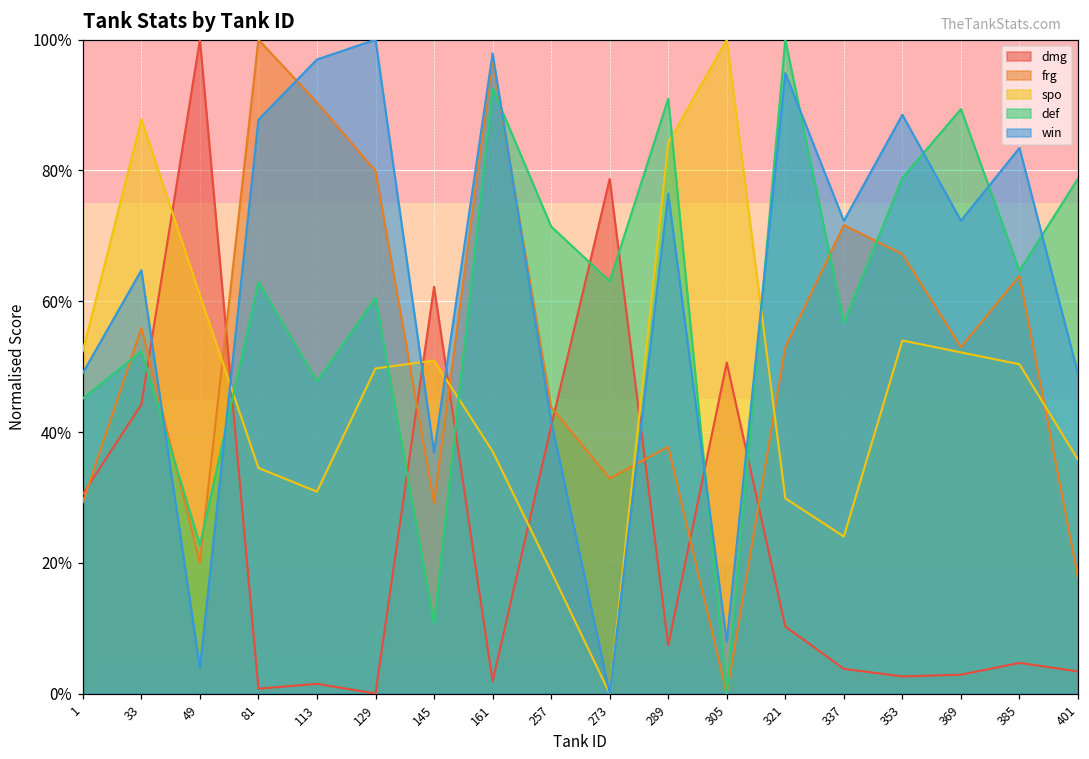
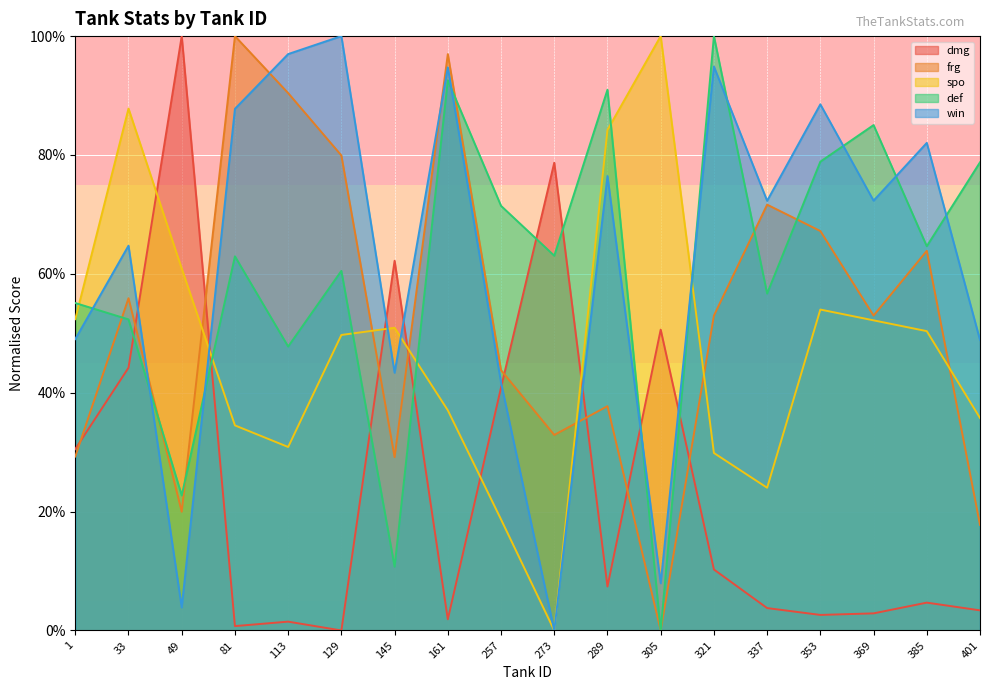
  {
    "spo": {
      "1": "52%",
      "33": "88%",
      "49": "61%",
      "81": "35%",
      "113": "31%",
      "129": "50%",
      "145": "51%",
      "161": "37%",
      "257": "19%",
      "289": "84%",
      "305": "100%",
      "321": "30%",
      "337": "24%",
      "353": "54%",
      "369": "52%",
      "385": "50%",
      "401": "36%"
    },
    "def": {
-     "1": "45%",
+     "1": "55%",
      "33": "52%",
      "49": "23%",
      "81": "63%",
      "113": "48%",
      "129": "61%",
      "145": "11%",
      "161": "93%",
      "257": "71%",
      "273": "63%",
      "289": "91%",
      "321": "100%",
      "337": "57%",
      "353": "79%",
-     "369": "89%",
+     "369": "85%",
      "385": "65%",
      "401": "79%"
    },
    "win": {
      "1": "49%",
      "33": "65%",
      "49": "4%",
      "81": "88%",
      "113": "97%",
      "129": "100%",
-     "145": "37%",
-     "161": "98%",
+     "145": "43%",
+     "161": "95%",
      "257": "42%",
      "289": "76%",
      "305": "8%",
      "321": "95%",
      "337": "72%",
      "353": "89%",
      "369": "72%",
-     "385": "83%",
+     "385": "82%",
      "401": "49%"
    }
  }
